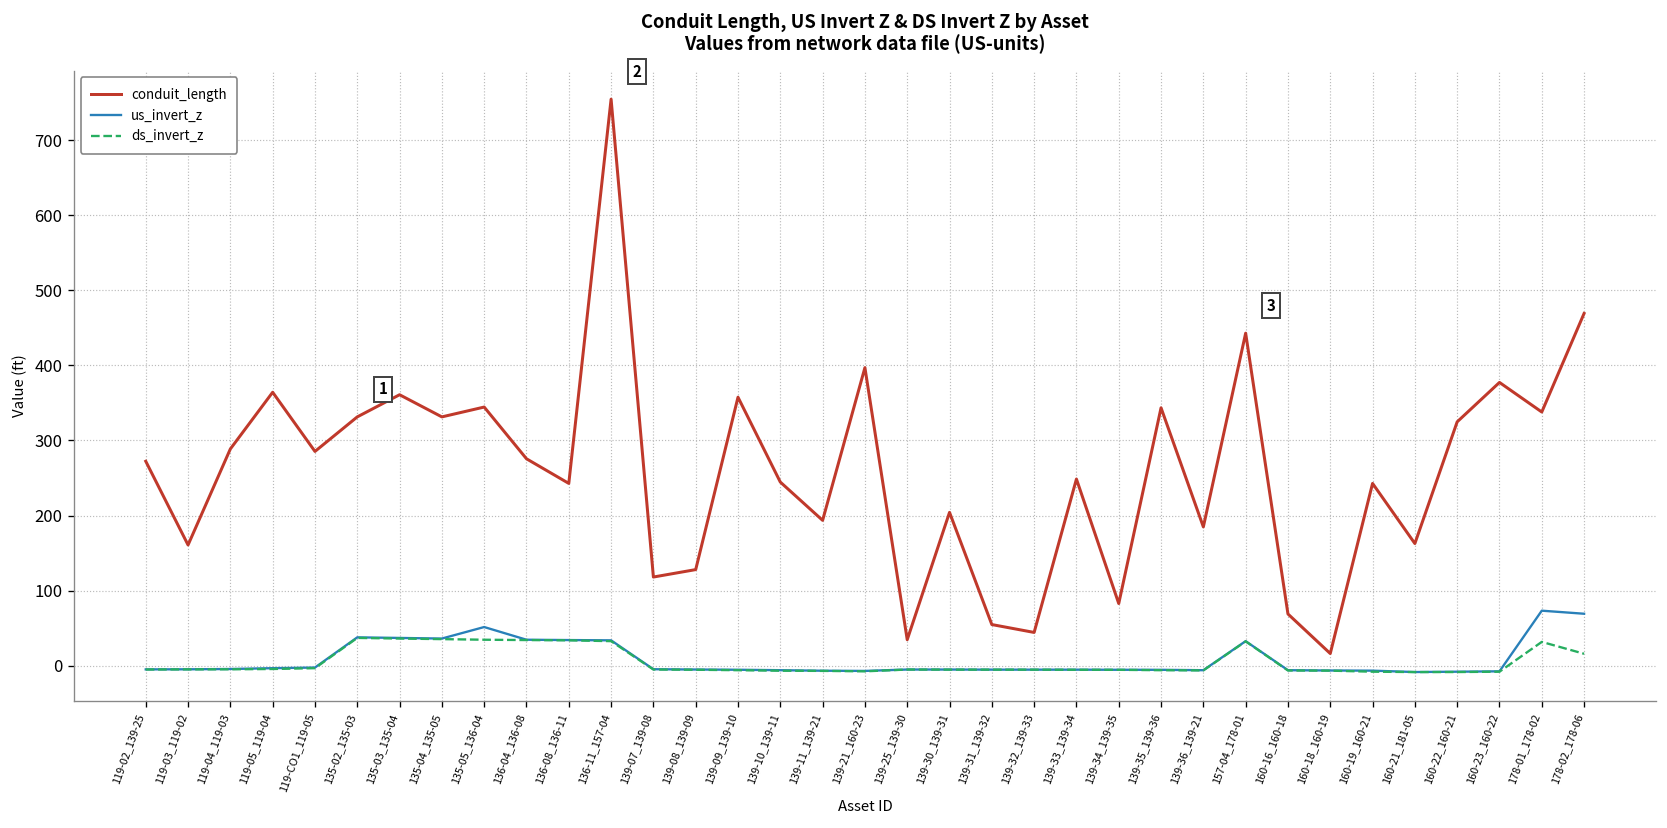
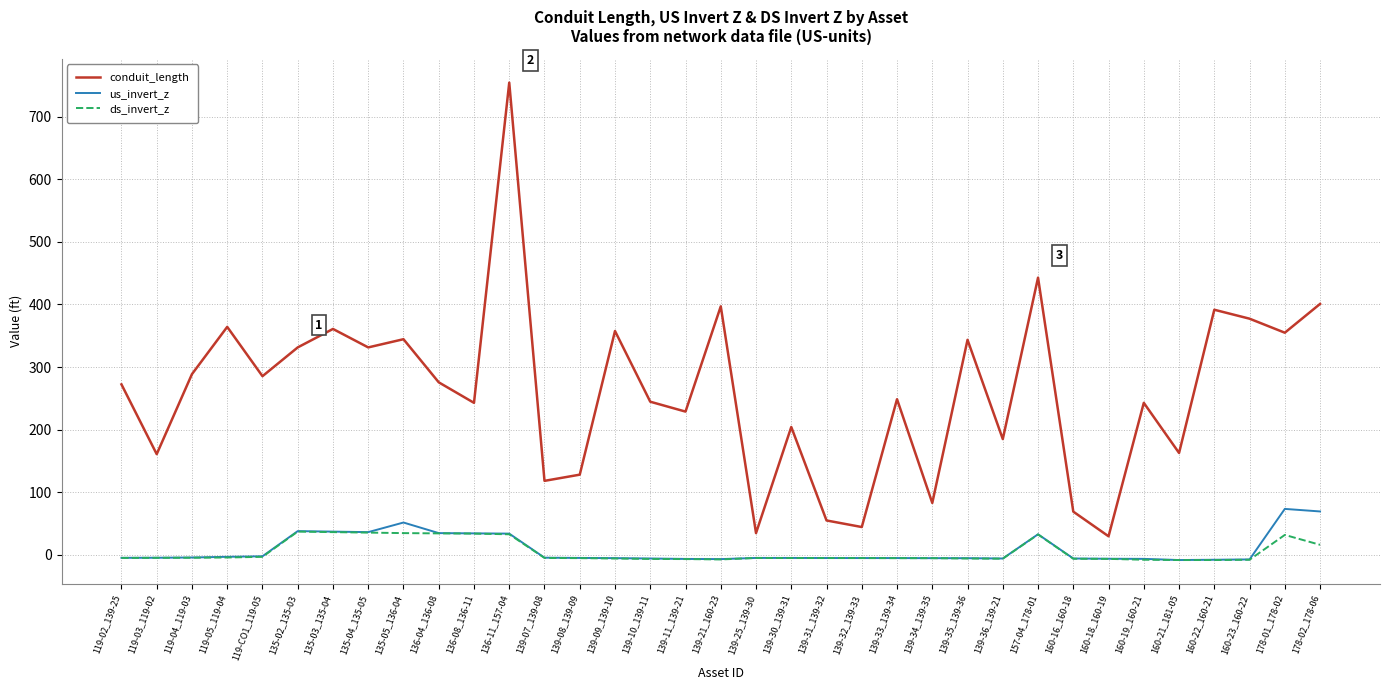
  {
    "conduit_length": {
      "119-02_139-25": 270,
      "119-03_119-02": 160,
      "119-04_119-03": 290,
      "119-05_119-04": 360,
      "119-CO1_119-05": 290,
      "135-02_135-03": 330,
      "135-04_135-05": 330,
      "135-05_136-04": 340,
      "136-04_136-08": 280,
      "136-08_136-11": 240,
      "139-07_139-08": 120,
      "139-08_139-09": 130,
      "139-09_139-10": 360,
      "139-10_139-11": 240,
-     "139-11_139-21": 190,
+     "139-11_139-21": 230,
      "139-21_160-23": 400,
      "139-25_139-30": 30,
      "139-30_139-31": 200,
      "139-31_139-32": 50,
      "139-32_139-33": 40,
      "139-33_139-34": 250,
      "139-34_139-35": 80,
      "139-35_139-36": 340,
      "139-36_139-21": 180,
      "160-16_160-18": 70,
-     "160-18_160-19": 20,
+     "160-18_160-19": 30,
      "160-19_160-21": 240,
      "160-21_181-05": 160,
-     "160-22_160-21": 320,
+     "160-22_160-21": 390,
      "160-23_160-22": 380,
-     "178-01_178-02": 340,
-     "178-02_178-06": 470
+     "178-01_178-02": 350,
+     "178-02_178-06": 400
    },
    "us_invert_z": {
      "135-05_136-04": 50,
      "178-01_178-02": 70,
      "178-02_178-06": 70
    },
    "ds_invert_z": {
      "135-05_136-04": 30,
      "178-01_178-02": 30,
      "178-02_178-06": 20
    }
  }
